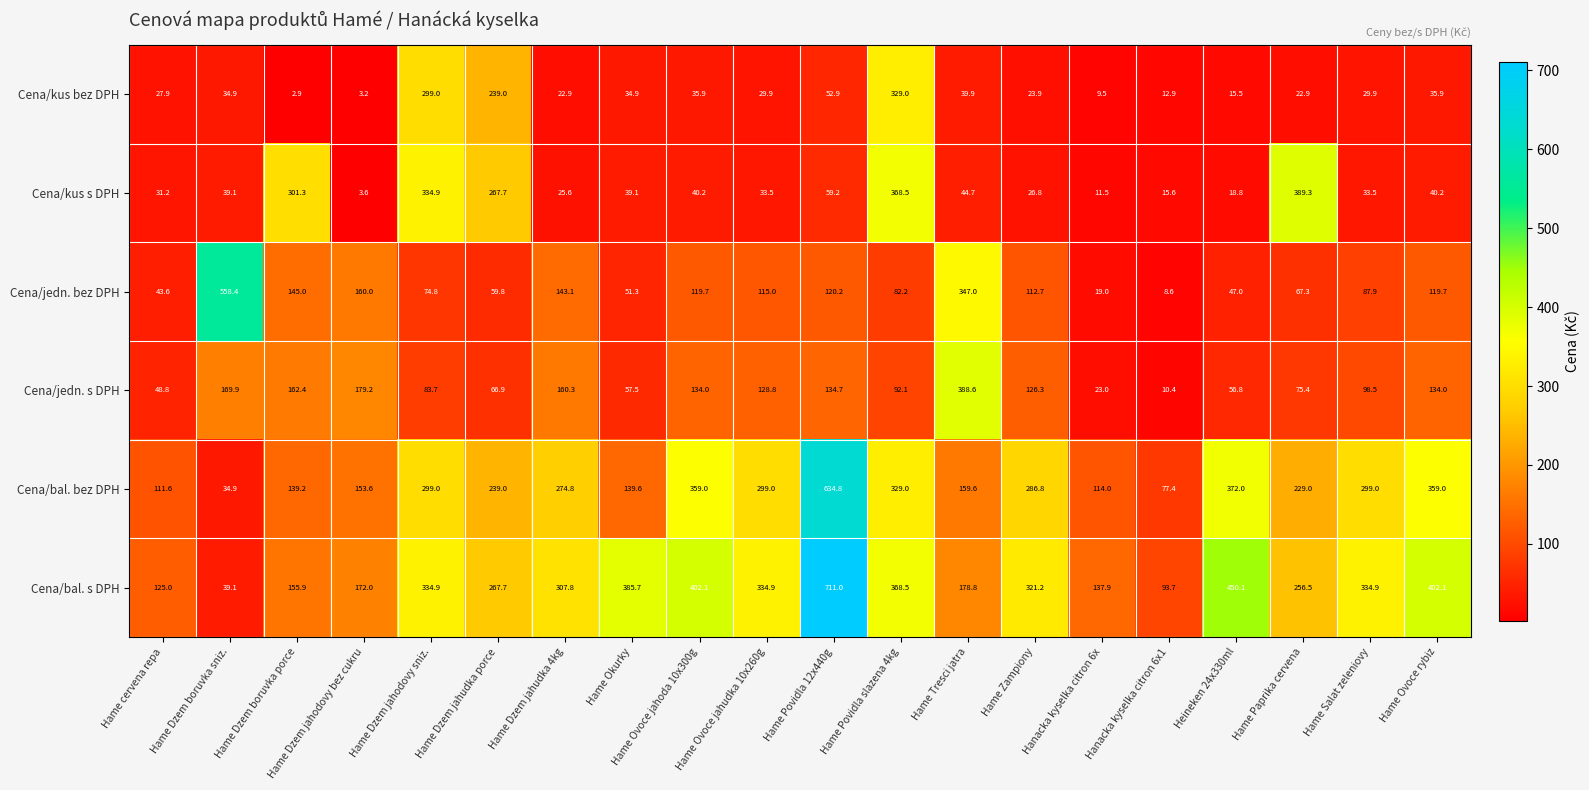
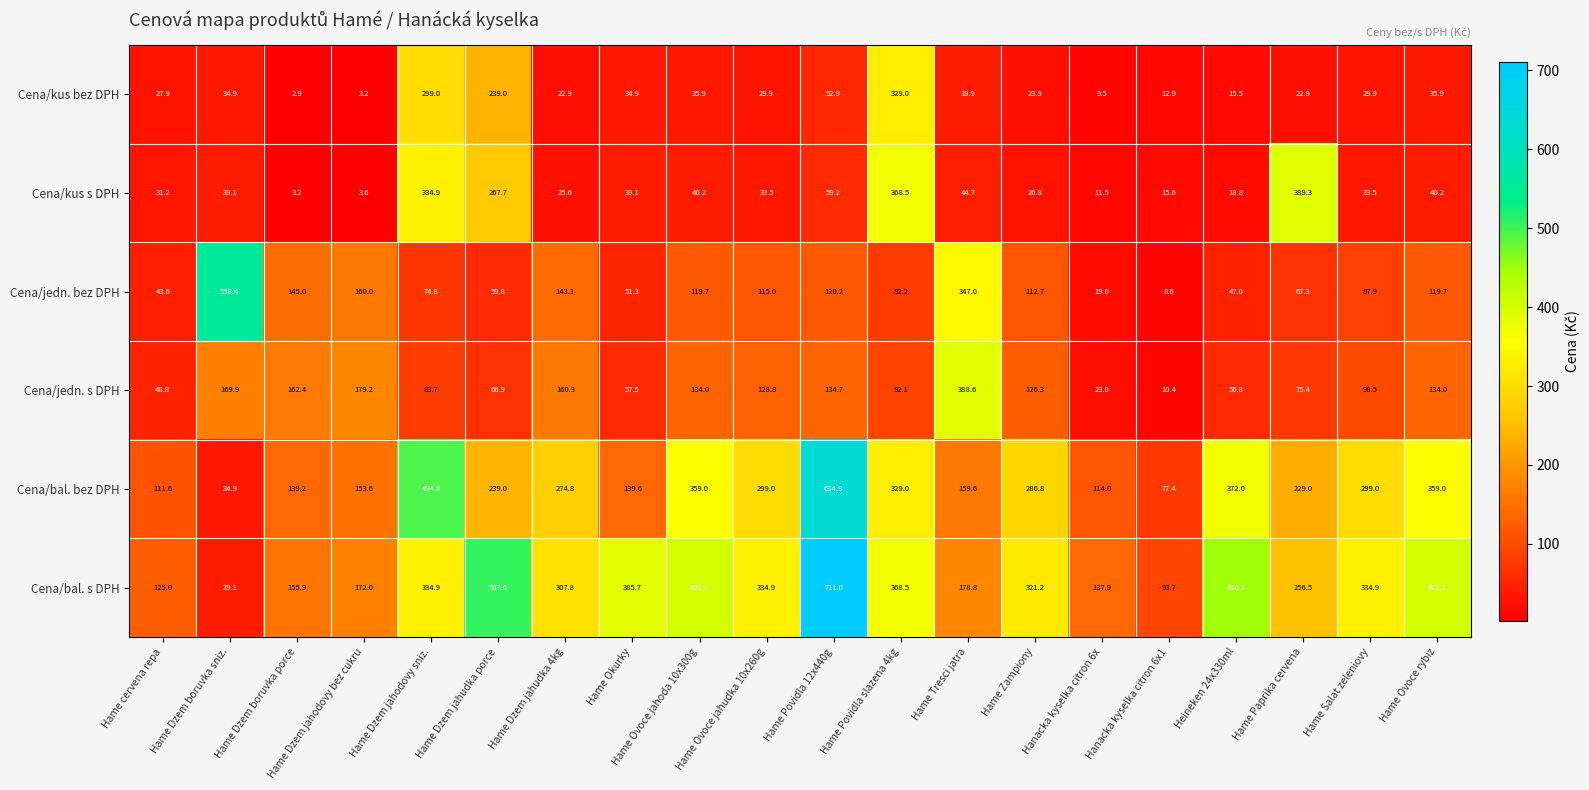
  {
    "Cena/kus bez DPH": {
      "Hame cervena repa": 27.9,
      "Hame Dzem boruvka sniz.": 34.9,
      "Hame Dzem boruvka porce": 2.9,
      "Hame Dzem jahodovy bez cukru": 3.2,
      "Hame Dzem jahodovy sniz.": 299.0,
      "Hame Dzem jahudka porce": 239.0,
      "Hame Dzem jahudka 4kg": 22.9,
      "Hame Okurky": 34.9,
      "Hame Ovoce jahoda 10x300g": 35.9,
      "Hame Ovoce jahudka 10x260g": 29.9,
      "Hame Povidla 12x440g": 52.9,
      "Hame Povidla slazena 4kg": 329.0,
      "Hame Tresci jatra": 39.9,
      "Hame Zampiony": 23.9,
      "Hanacka kyselka citron 6x": 9.5,
      "Hanacka kyselka citron 6x1": 12.9,
      "Heineken 24x330ml": 15.5,
      "Hame Paprika cervena": 22.9,
      "Hame Salat zeleniovy": 29.9,
      "Hame Ovoce rybiz": 35.9
    },
    "Cena/kus s DPH": {
      "Hame cervena repa": 31.2,
      "Hame Dzem boruvka sniz.": 39.1,
-     "Hame Dzem boruvka porce": 301.3,
+     "Hame Dzem boruvka porce": 3.2,
      "Hame Dzem jahodovy bez cukru": 3.6,
      "Hame Dzem jahodovy sniz.": 334.9,
      "Hame Dzem jahudka porce": 267.7,
      "Hame Dzem jahudka 4kg": 25.6,
      "Hame Okurky": 39.1,
      "Hame Ovoce jahoda 10x300g": 40.2,
      "Hame Ovoce jahudka 10x260g": 33.5,
      "Hame Povidla 12x440g": 59.2,
      "Hame Povidla slazena 4kg": 368.5,
      "Hame Tresci jatra": 44.7,
      "Hame Zampiony": 26.8,
      "Hanacka kyselka citron 6x": 11.5,
      "Hanacka kyselka citron 6x1": 15.6,
      "Heineken 24x330ml": 18.8,
      "Hame Paprika cervena": 389.3,
      "Hame Salat zeleniovy": 33.5,
      "Hame Ovoce rybiz": 40.2
    },
    "Cena/jedn. bez DPH": {
      "Hame cervena repa": 43.6,
      "Hame Dzem boruvka sniz.": 558.4,
      "Hame Dzem boruvka porce": 145.0,
      "Hame Dzem jahodovy bez cukru": 160.0,
      "Hame Dzem jahodovy sniz.": 74.8,
      "Hame Dzem jahudka porce": 59.8,
      "Hame Dzem jahudka 4kg": 143.1,
      "Hame Okurky": 51.3,
      "Hame Ovoce jahoda 10x300g": 119.7,
      "Hame Ovoce jahudka 10x260g": 115.0,
      "Hame Povidla 12x440g": 120.2,
      "Hame Povidla slazena 4kg": 82.2,
      "Hame Tresci jatra": 347.0,
      "Hame Zampiony": 112.7,
      "Hanacka kyselka citron 6x": 19.0,
      "Hanacka kyselka citron 6x1": 8.6,
      "Heineken 24x330ml": 47.0,
      "Hame Paprika cervena": 67.3,
      "Hame Salat zeleniovy": 87.9,
      "Hame Ovoce rybiz": 119.7
    },
    "Cena/jedn. s DPH": {
      "Hame cervena repa": 48.8,
      "Hame Dzem boruvka sniz.": 169.9,
      "Hame Dzem boruvka porce": 162.4,
      "Hame Dzem jahodovy bez cukru": 179.2,
      "Hame Dzem jahodovy sniz.": 83.7,
      "Hame Dzem jahudka porce": 66.9,
      "Hame Dzem jahudka 4kg": 160.3,
      "Hame Okurky": 57.5,
      "Hame Ovoce jahoda 10x300g": 134.0,
      "Hame Ovoce jahudka 10x260g": 128.8,
      "Hame Povidla 12x440g": 134.7,
      "Hame Povidla slazena 4kg": 92.1,
      "Hame Tresci jatra": 388.6,
      "Hame Zampiony": 126.3,
      "Hanacka kyselka citron 6x": 23.0,
      "Hanacka kyselka citron 6x1": 10.4,
      "Heineken 24x330ml": 56.8,
      "Hame Paprika cervena": 75.4,
      "Hame Salat zeleniovy": 98.5,
      "Hame Ovoce rybiz": 134.0
    },
    "Cena/bal. bez DPH": {
      "Hame cervena repa": 111.6,
      "Hame Dzem boruvka sniz.": 34.9,
      "Hame Dzem boruvka porce": 139.2,
      "Hame Dzem jahodovy bez cukru": 153.6,
-     "Hame Dzem jahodovy sniz.": 299.0,
+     "Hame Dzem jahodovy sniz.": 494.8,
      "Hame Dzem jahudka porce": 239.0,
      "Hame Dzem jahudka 4kg": 274.8,
      "Hame Okurky": 139.6,
      "Hame Ovoce jahoda 10x300g": 359.0,
      "Hame Ovoce jahudka 10x260g": 299.0,
      "Hame Povidla 12x440g": 634.8,
      "Hame Povidla slazena 4kg": 329.0,
      "Hame Tresci jatra": 159.6,
      "Hame Zampiony": 286.8,
      "Hanacka kyselka citron 6x": 114.0,
      "Hanacka kyselka citron 6x1": 77.4,
      "Heineken 24x330ml": 372.0,
      "Hame Paprika cervena": 229.0,
      "Hame Salat zeleniovy": 299.0,
      "Hame Ovoce rybiz": 359.0
    },
    "Cena/bal. s DPH": {
      "Hame cervena repa": 125.0,
      "Hame Dzem boruvka sniz.": 39.1,
      "Hame Dzem boruvka porce": 155.9,
      "Hame Dzem jahodovy bez cukru": 172.0,
      "Hame Dzem jahodovy sniz.": 334.9,
-     "Hame Dzem jahudka porce": 267.7,
+     "Hame Dzem jahudka porce": 507.6,
      "Hame Dzem jahudka 4kg": 307.8,
      "Hame Okurky": 385.7,
      "Hame Ovoce jahoda 10x300g": 402.1,
      "Hame Ovoce jahudka 10x260g": 334.9,
      "Hame Povidla 12x440g": 711.0,
      "Hame Povidla slazena 4kg": 368.5,
      "Hame Tresci jatra": 178.8,
      "Hame Zampiony": 321.2,
      "Hanacka kyselka citron 6x": 137.9,
      "Hanacka kyselka citron 6x1": 93.7,
      "Heineken 24x330ml": 450.1,
      "Hame Paprika cervena": 256.5,
      "Hame Salat zeleniovy": 334.9,
      "Hame Ovoce rybiz": 402.1
    }
  }
